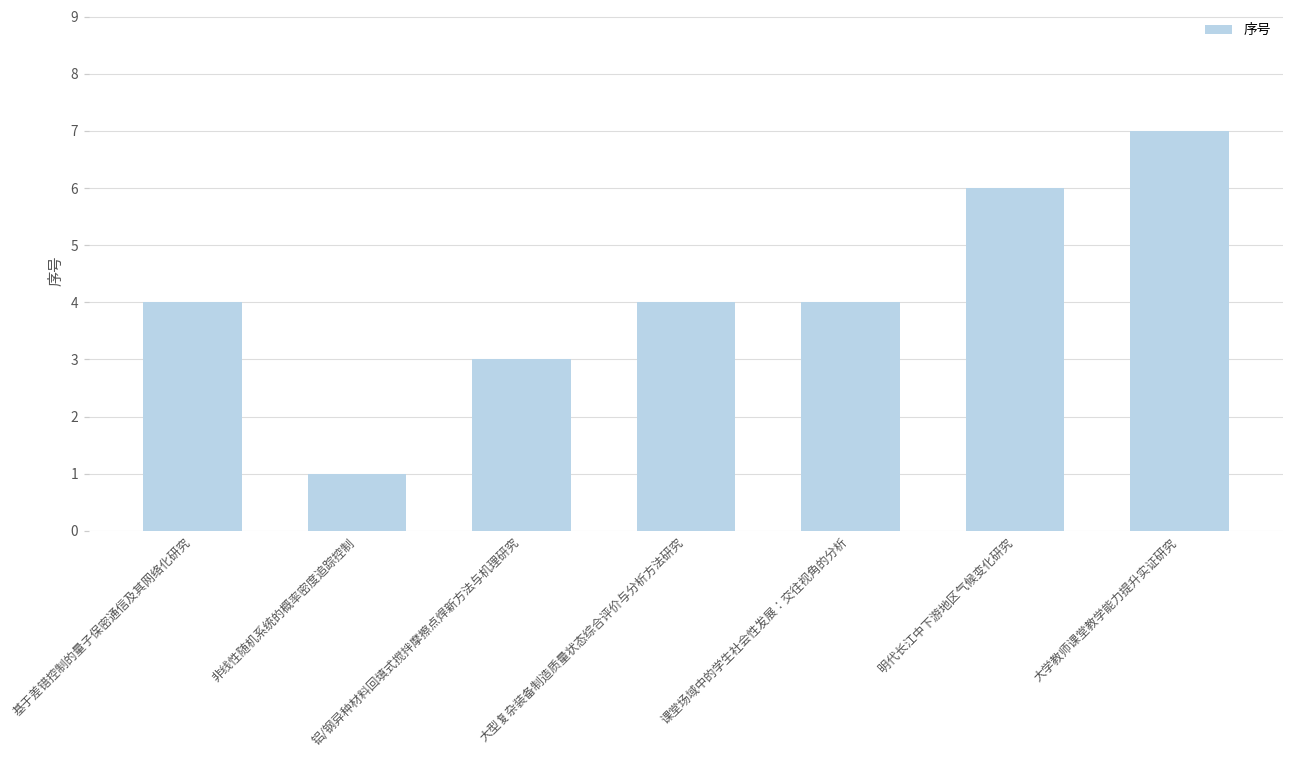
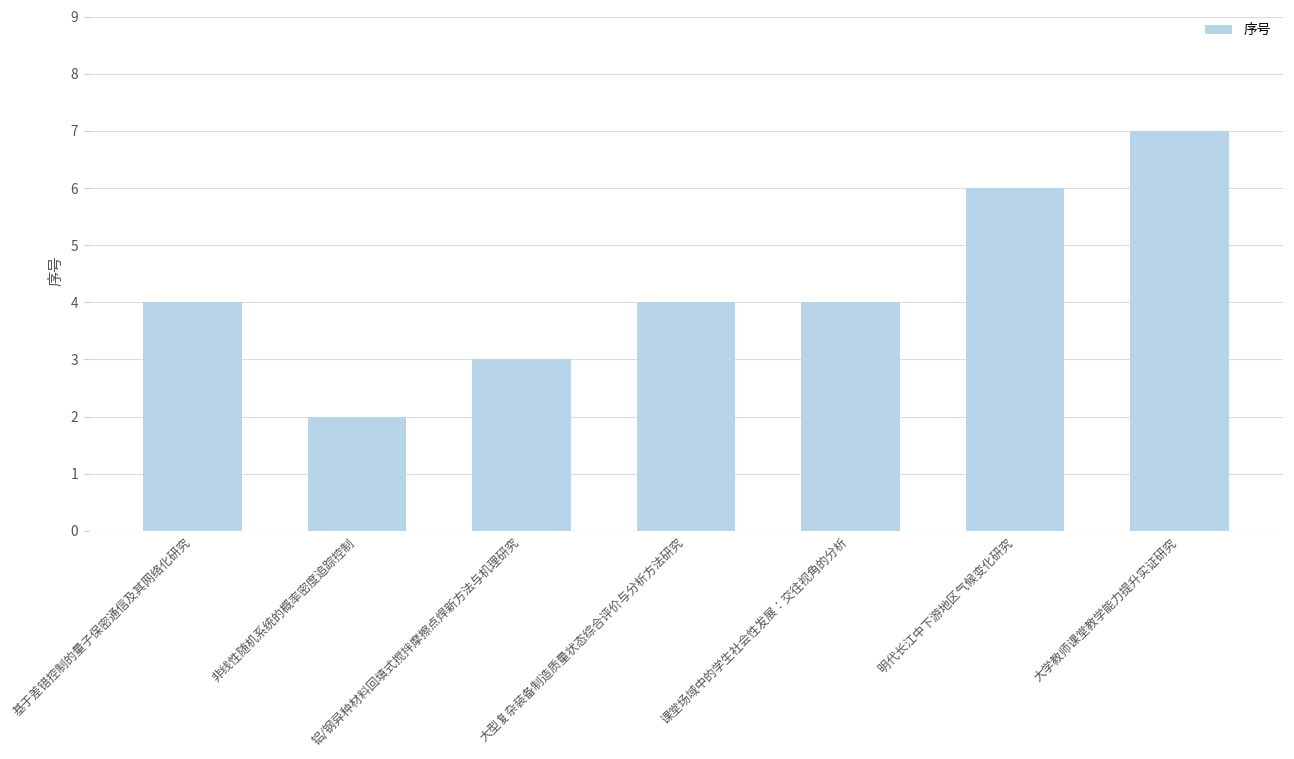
  {
    "基于差错控制的量子保密通信及其网络化研究": 4,
-   "非线性随机系统的概率密度追踪控制": 1,
+   "非线性随机系统的概率密度追踪控制": 2,
    "铝/钢异种材料回填式搅拌摩擦点焊新方法与机理研究": 3,
    "大型复杂装备制造质量状态综合评价与分析方法研究": 4,
    "课堂场域中的学生社会性发展：交往视角的分析": 4,
    "明代长江中下游地区气候变化研究": 6,
    "大学教师课堂教学能力提升实证研究": 7
  }
